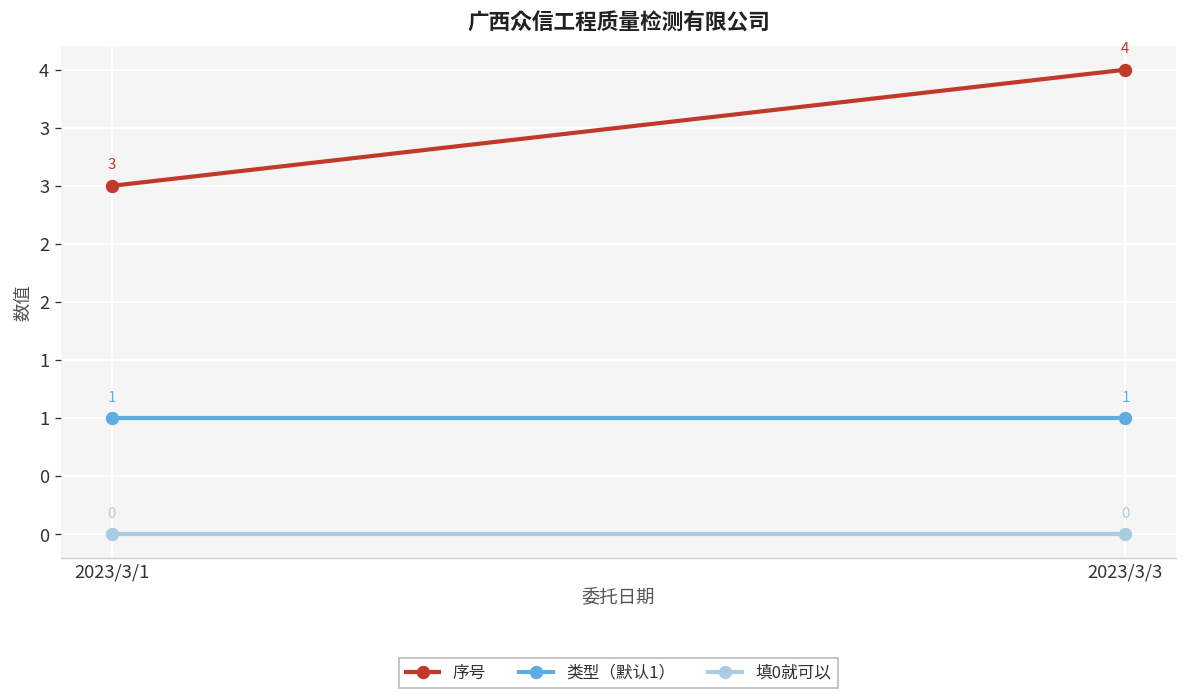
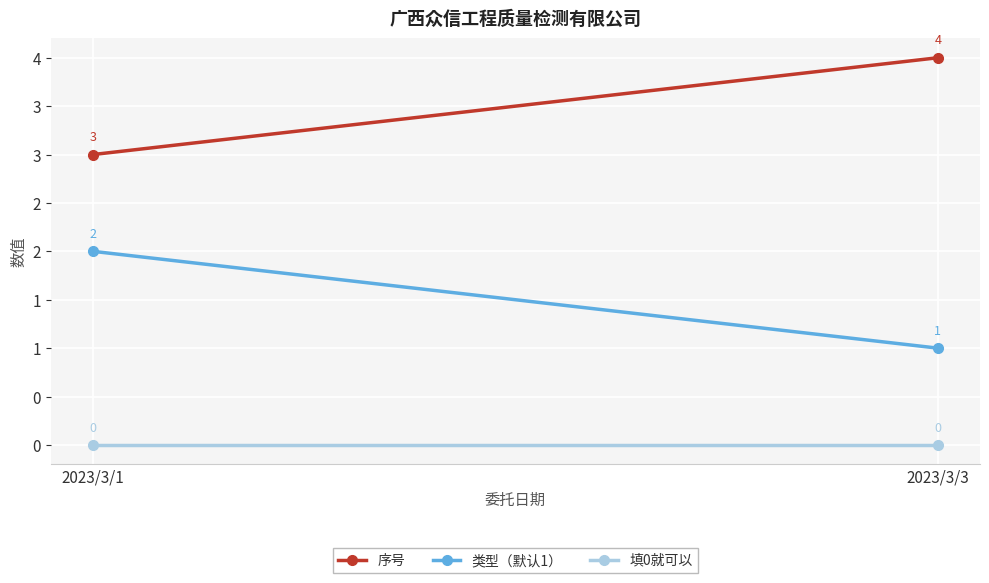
  {
    "序号": {
      "2023/3/1": 3,
      "2023/3/3": 4
    },
    "类型（默认1）": {
-     "2023/3/1": 1,
+     "2023/3/1": 2,
      "2023/3/3": 1
    },
    "填0就可以": {
      "2023/3/1": 0,
      "2023/3/3": 0
    }
  }
